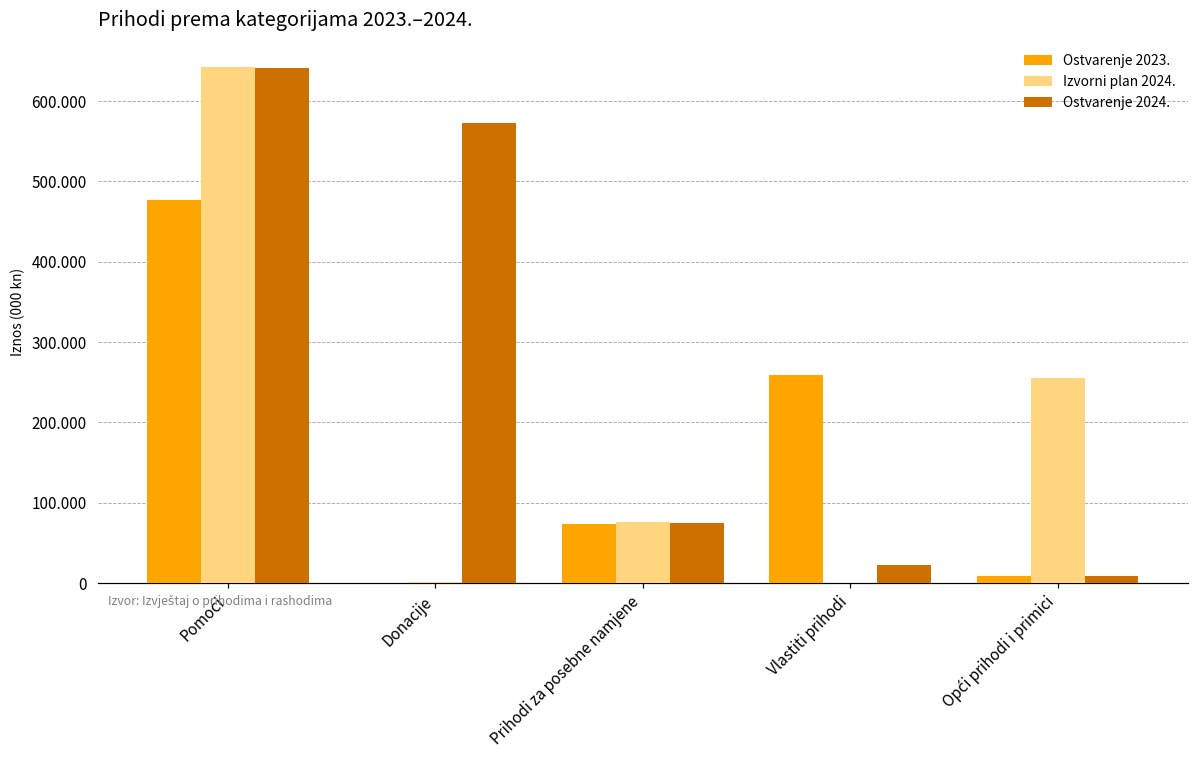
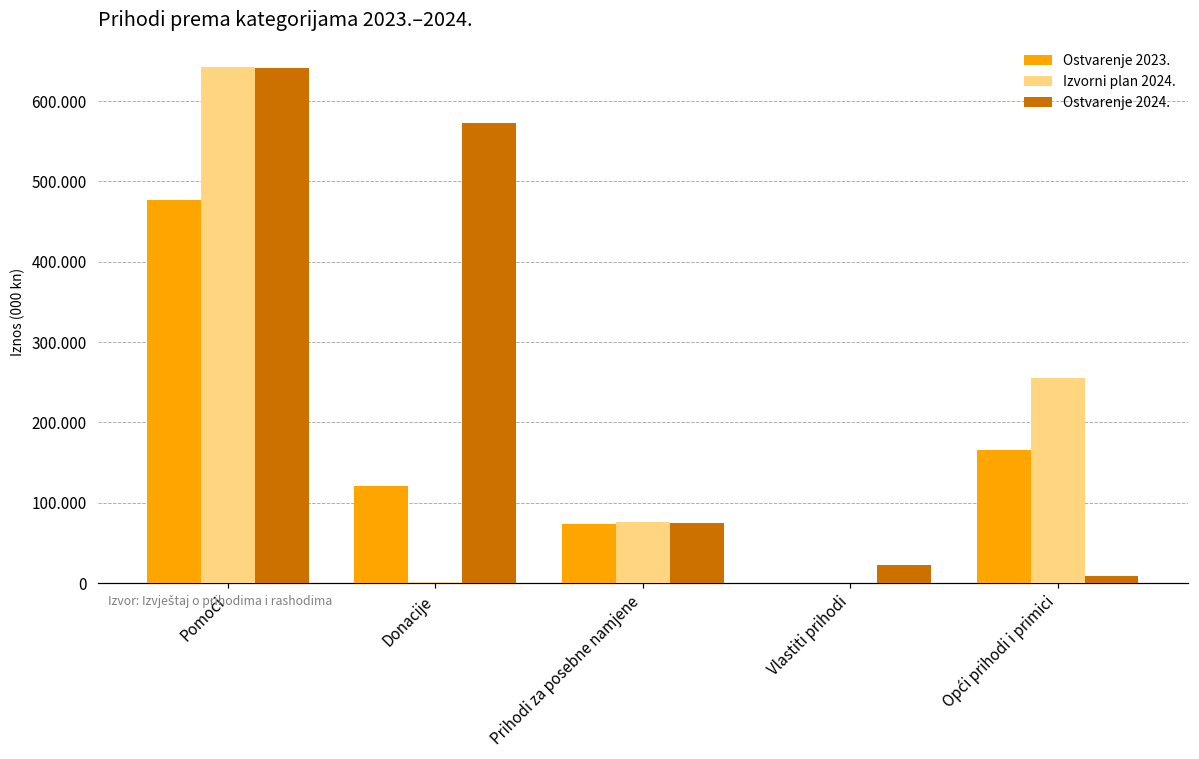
  {
    "Ostvarenje 2023.": {
      "Pomoći": 480,
-     "Donacije": 0,
+     "Donacije": 120,
      "Prihodi za posebne namjene": 70,
-     "Vlastiti prihodi": 260,
-     "Opći prihodi i primici": 10
+     "Vlastiti prihodi": 0,
+     "Opći prihodi i primici": 170
    },
    "Izvorni plan 2024.": {
      "Pomoći": 640,
      "Prihodi za posebne namjene": 80,
      "Vlastiti prihodi": 0,
      "Opći prihodi i primici": 250
    },
    "Ostvarenje 2024.": {
      "Pomoći": 640,
      "Donacije": 570,
      "Prihodi za posebne namjene": 80,
      "Vlastiti prihodi": 20,
      "Opći prihodi i primici": 10
    }
  }
